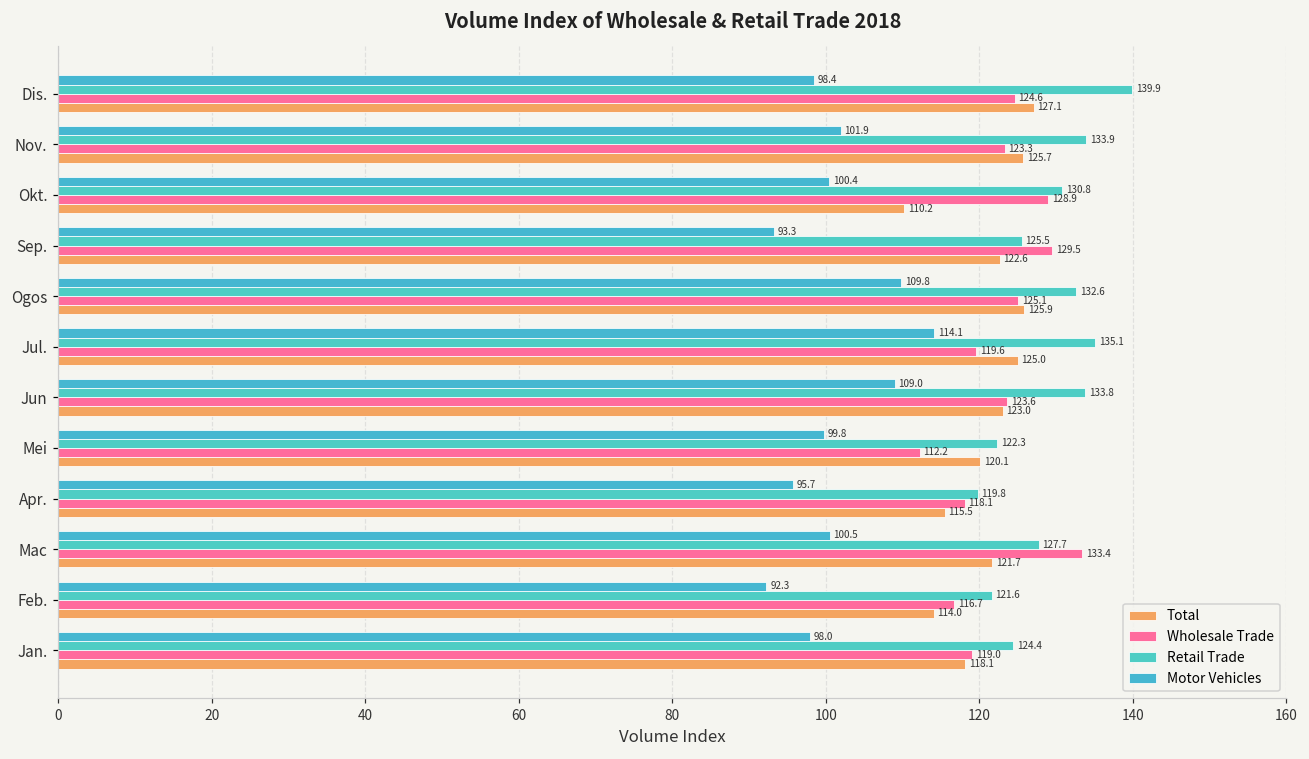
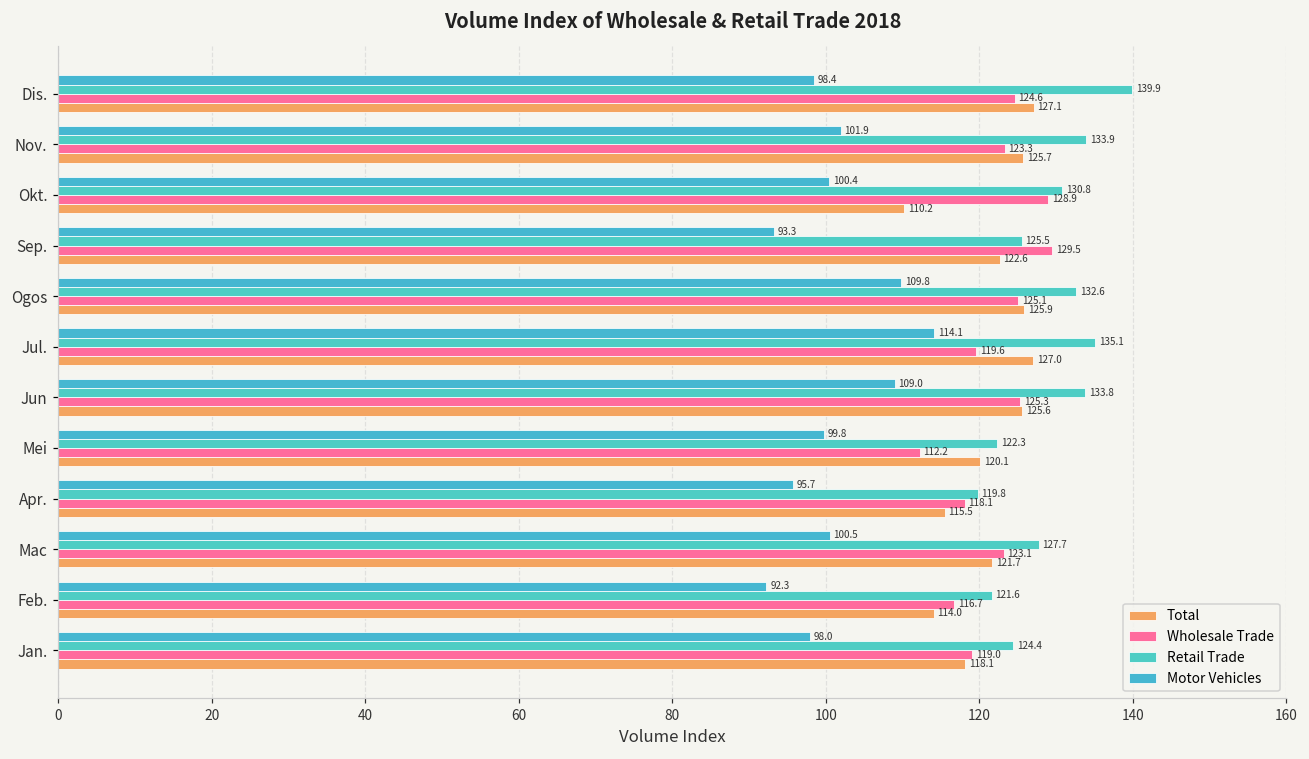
  {
    "Total": {
      "Dis.": 127.1,
      "Nov.": 125.7,
      "Okt.": 110.2,
      "Sep.": 122.6,
      "Ogos": 125.9,
-     "Jul.": 125.0,
-     "Jun": 123.0,
+     "Jul.": 127.0,
+     "Jun": 125.6,
      "Mei": 120.1,
      "Apr.": 115.5,
      "Mac": 121.7,
      "Feb.": 114.0,
      "Jan.": 118.1
    },
    "Wholesale Trade": {
      "Dis.": 124.6,
      "Nov.": 123.3,
      "Okt.": 128.9,
      "Sep.": 129.5,
      "Ogos": 125.1,
      "Jul.": 119.6,
-     "Jun": 123.6,
+     "Jun": 125.3,
      "Mei": 112.2,
      "Apr.": 118.1,
-     "Mac": 133.4,
+     "Mac": 123.1,
      "Feb.": 116.7,
      "Jan.": 119.0
    }
  }
